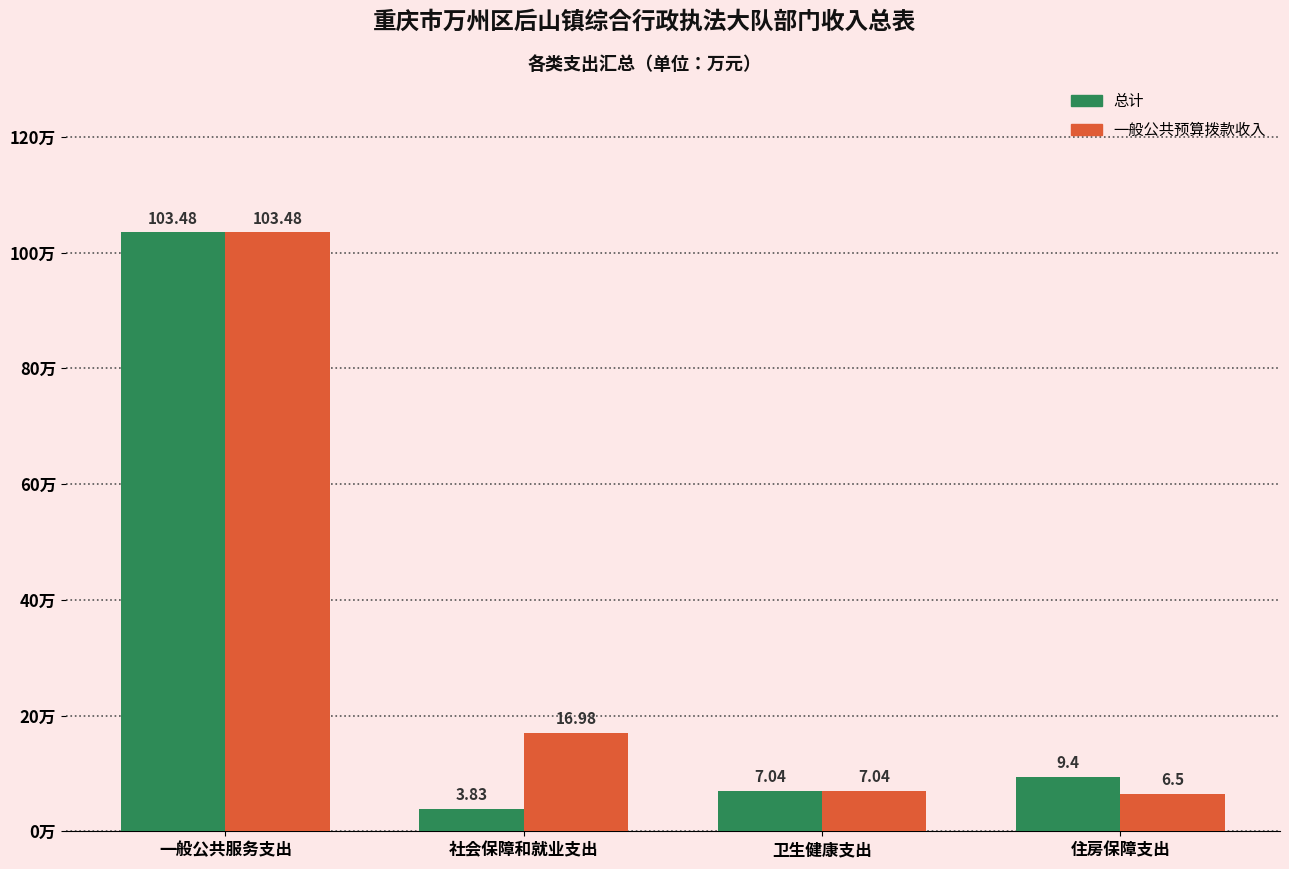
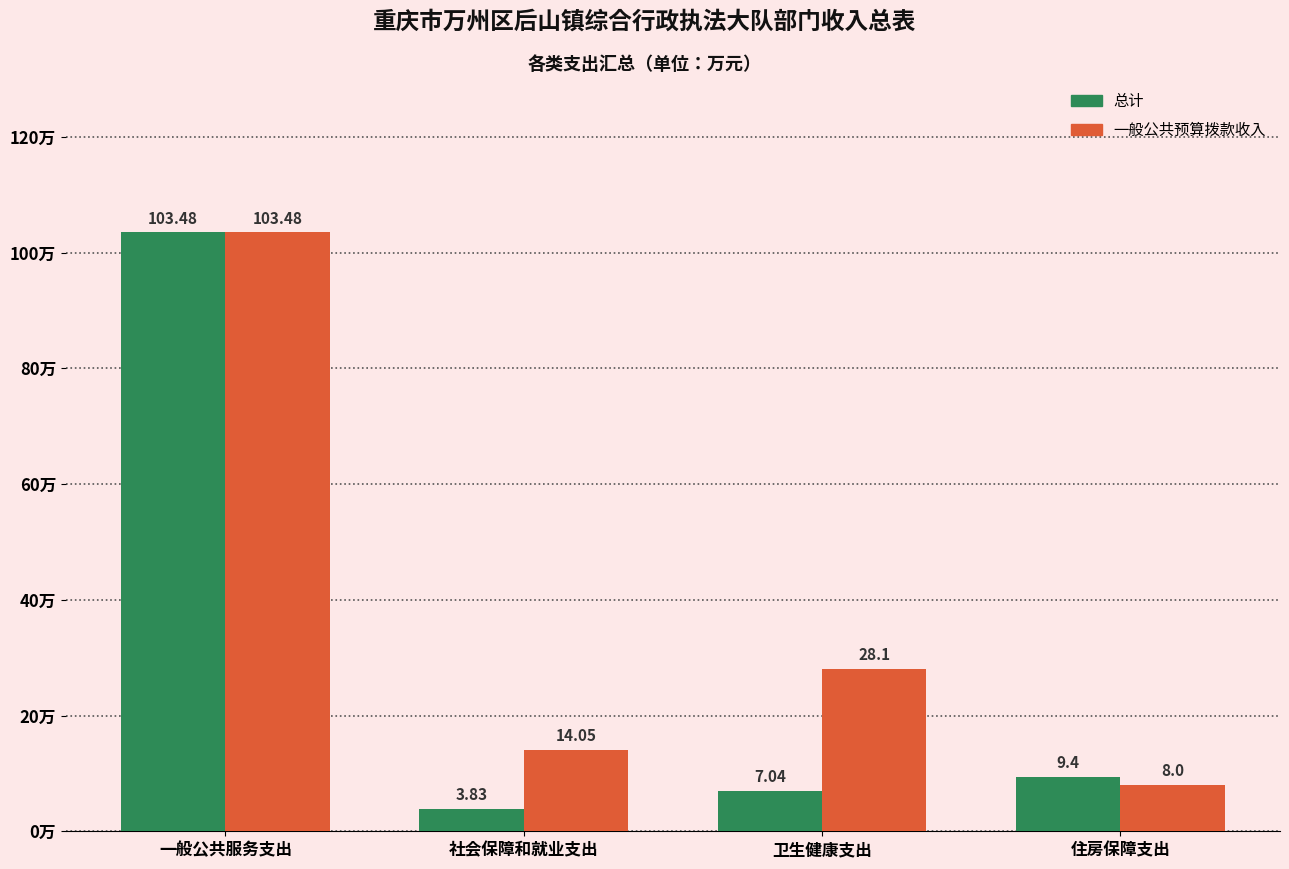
  {
    "总计": {
      "一般公共服务支出": 103.48,
      "社会保障和就业支出": 3.83,
      "卫生健康支出": 7.04,
      "住房保障支出": 9.4
    },
    "一般公共预算拨款收入": {
      "一般公共服务支出": 103.48,
-     "社会保障和就业支出": 16.98,
-     "卫生健康支出": 7.04,
-     "住房保障支出": 6.5
+     "社会保障和就业支出": 14.05,
+     "卫生健康支出": 28.1,
+     "住房保障支出": 8.0
    }
  }
